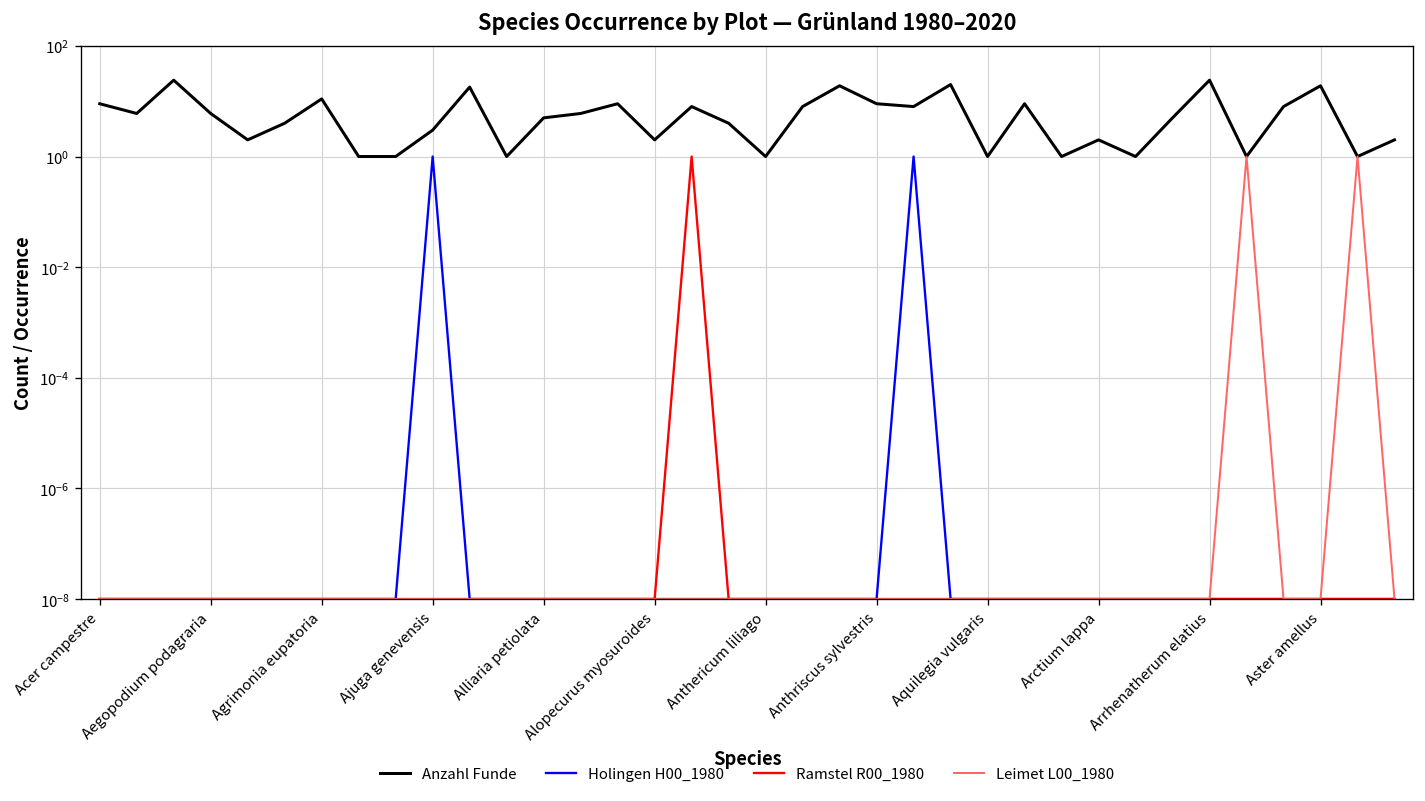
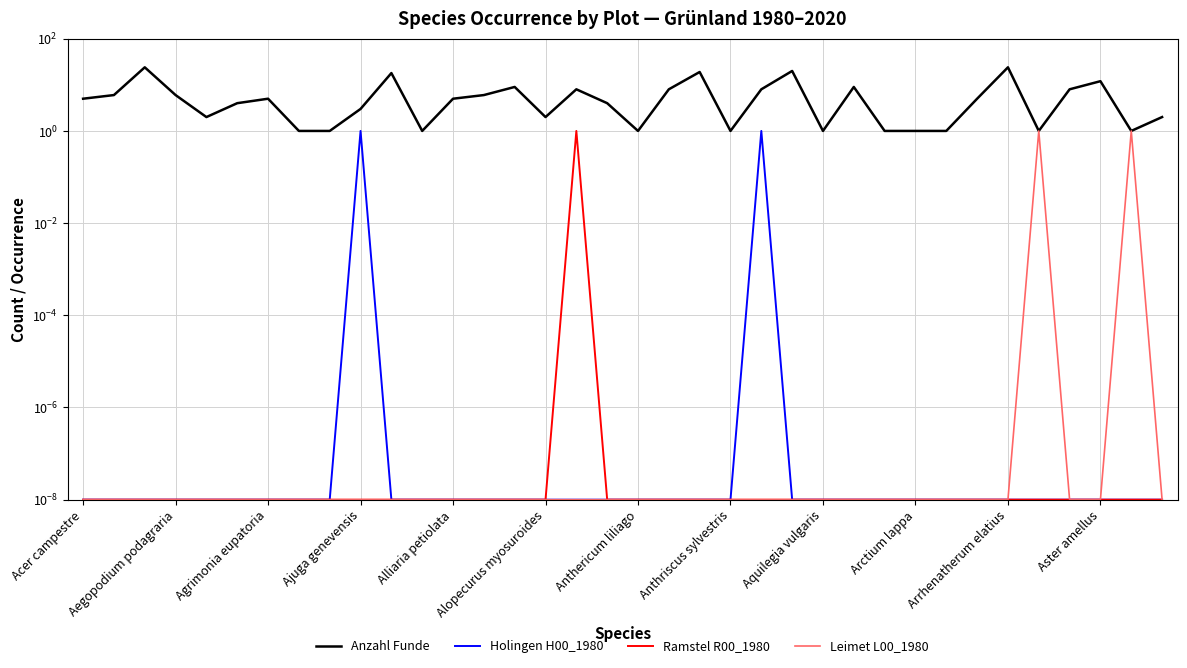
  {
    "Anzahl Funde": {
-     "Acer campestre": 9,
+     "Acer campestre": 5,
      "Aegopodium podagraria": 6,
-     "Agrimonia eupatoria": 11,
+     "Agrimonia eupatoria": 5,
      "Ajuga genevensis": 3,
      "Alliaria petiolata": 5,
      "Alopecurus myosuroides": 2,
      "Anthericum liliago": 1,
-     "Anthriscus sylvestris": 9,
+     "Anthriscus sylvestris": 1,
      "Aquilegia vulgaris": 1,
-     "Arctium lappa": 2,
+     "Arctium lappa": 1,
      "Arrhenatherum elatius": 20,
-     "Aster amellus": 19
+     "Aster amellus": 12
    },
    "Holingen H00_1980": {
      "Ajuga genevensis": 1
    }
  }
